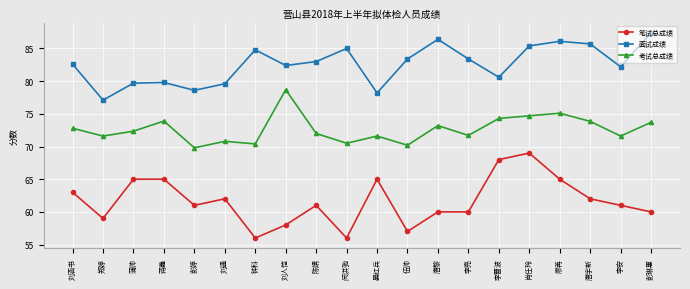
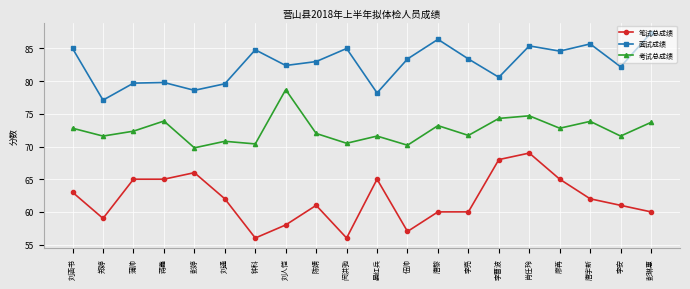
  {
    "笔试总成绩": {
      "刘涵书": 63,
      "郑婷": 59,
      "蒲帅": 65,
      "蒋鑫": 65,
-     "彭婷": 61,
+     "彭婷": 66,
      "刘通": 62,
      "钟科": 56,
      "刘人恺": 58,
      "陈婧": 61,
      "闵洪驰": 56,
      "晏红兵": 65,
      "伍帅": 57,
      "唐黎": 60,
      "李亮": 60,
      "李曹波": 68,
      "肖任玲": 69,
      "廖苒": 65,
      "唐宇新": 62,
      "李安": 61,
      "彭琳惠": 60
    },
    "面试成绩": {
-     "刘涵书": 83,
+     "刘涵书": 85,
      "郑婷": 77,
      "蒲帅": 80,
      "蒋鑫": 80,
      "彭婷": 79,
      "刘通": 80,
      "钟科": 85,
      "刘人恺": 82,
      "陈婧": 83,
      "闵洪驰": 85,
      "晏红兵": 78,
      "伍帅": 83,
      "唐黎": 86,
      "李亮": 83,
      "李曹波": 81,
      "肖任玲": 85,
-     "廖苒": 86,
+     "廖苒": 85,
      "唐宇新": 86,
      "李安": 82
    },
    "考试总成绩": {
      "刘涵书": 73,
      "郑婷": 72,
      "蒲帅": 72,
      "蒋鑫": 74,
      "彭婷": 70,
      "刘通": 71,
      "钟科": 70,
      "刘人恺": 79,
      "陈婧": 72,
      "闵洪驰": 71,
      "晏红兵": 72,
      "伍帅": 70,
      "唐黎": 73,
      "李亮": 72,
      "李曹波": 74,
      "肖任玲": 75,
-     "廖苒": 75,
+     "廖苒": 73,
      "唐宇新": 74,
      "李安": 72,
      "彭琳惠": 74
    }
  }
